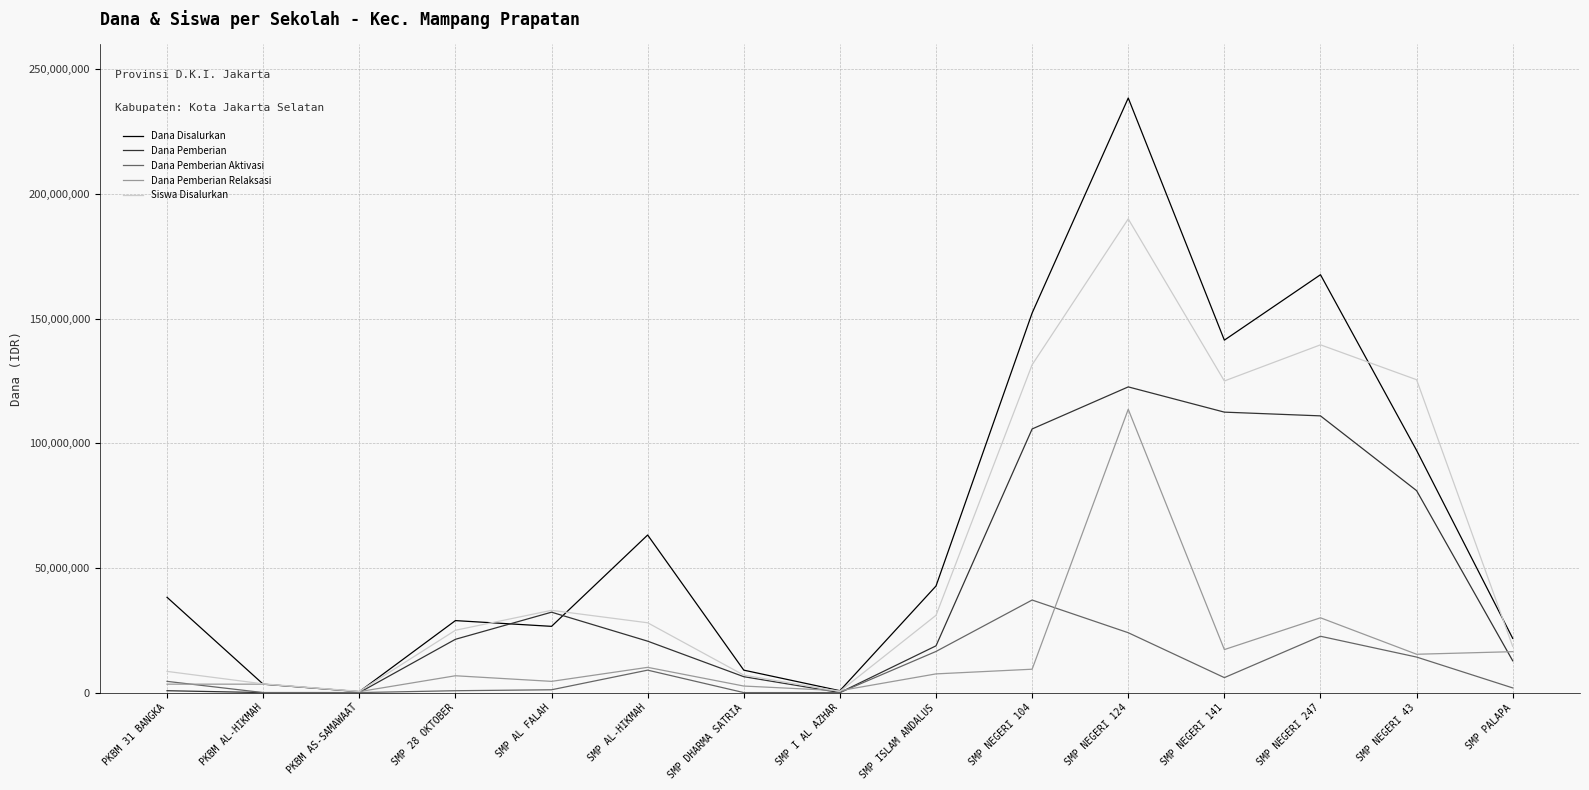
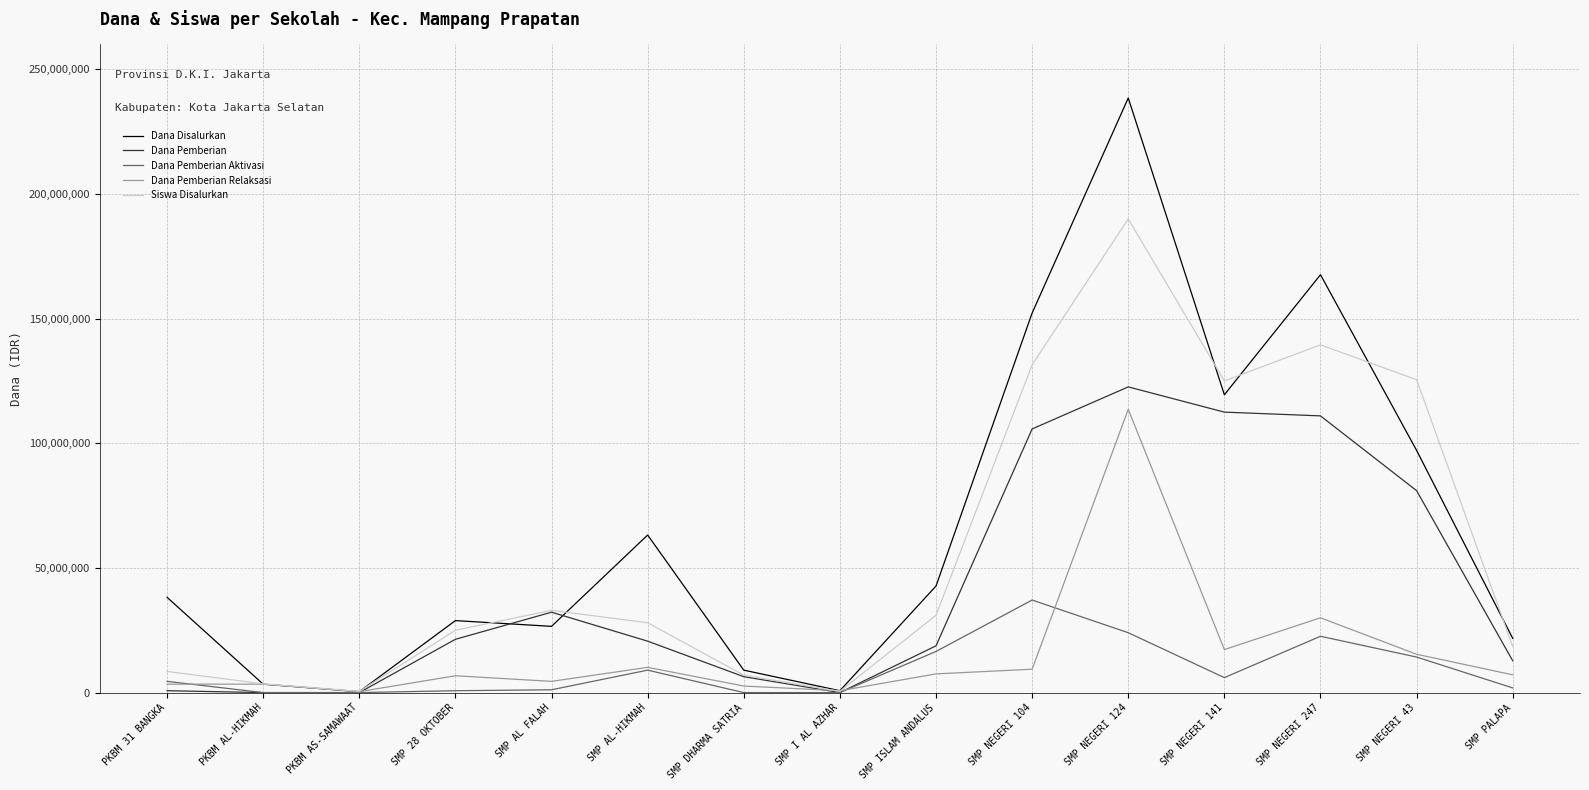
  {
    "Dana Disalurkan": {
      "PKBM 31 BANGKA": "38,000,000",
      "SMP 28 OKTOBER": "29,000,000",
      "SMP AL FALAH": "27,000,000",
      "SMP AL-HIKMAH": "63,000,000",
      "SMP DHARMA SATRIA": "9,000,000",
      "SMP ISLAM ANDALUS": "43,000,000",
      "SMP NEGERI 104": "152,000,000",
      "SMP NEGERI 124": "239,000,000",
-     "SMP NEGERI 141": "141,000,000",
+     "SMP NEGERI 141": "119,000,000",
      "SMP NEGERI 247": "168,000,000",
      "SMP NEGERI 43": "97,000,000",
      "SMP PALAPA": "22,000,000"
    },
    "Dana Pemberian": {
      "PKBM 31 BANGKA": "1,000,000",
      "SMP 28 OKTOBER": "21,000,000",
      "SMP AL-HIKMAH": "21,000,000",
      "SMP ISLAM ANDALUS": "19,000,000",
      "SMP NEGERI 104": "106,000,000",
      "SMP NEGERI 124": "123,000,000",
      "SMP NEGERI 141": "113,000,000",
      "SMP NEGERI 247": "111,000,000",
      "SMP NEGERI 43": "81,000,000",
      "SMP PALAPA": "13,000,000"
    },
    "Dana Pemberian Aktivasi": {
      "PKBM 31 BANGKA": "5,000,000",
      "SMP 28 OKTOBER": "1,000,000",
      "SMP AL FALAH": "1,000,000",
      "SMP AL-HIKMAH": "9,000,000",
      "SMP DHARMA SATRIA": "0",
      "SMP ISLAM ANDALUS": "17,000,000",
      "SMP NEGERI 104": "37,000,000",
      "SMP NEGERI 124": "24,000,000",
      "SMP NEGERI 141": "6,000,000",
      "SMP NEGERI 247": "23,000,000",
      "SMP NEGERI 43": "14,000,000",
      "SMP PALAPA": "2,000,000"
    },
    "Dana Pemberian Relaksasi": {
      "PKBM 31 BANGKA": "3,000,000",
      "SMP 28 OKTOBER": "7,000,000",
      "SMP AL FALAH": "5,000,000",
      "SMP AL-HIKMAH": "10,000,000",
      "SMP DHARMA SATRIA": "3,000,000",
      "SMP ISLAM ANDALUS": "8,000,000",
      "SMP NEGERI 104": "9,000,000",
      "SMP NEGERI 124": "114,000,000",
      "SMP NEGERI 141": "17,000,000",
      "SMP NEGERI 247": "30,000,000",
      "SMP NEGERI 43": "15,000,000",
-     "SMP PALAPA": "16,000,000"
+     "SMP PALAPA": "7,000,000"
    },
    "Siswa Disalurkan": {
      "PKBM 31 BANGKA": "9,000,000",
      "SMP 28 OKTOBER": "25,000,000",
      "SMP AL-HIKMAH": "28,000,000",
      "SMP ISLAM ANDALUS": "31,000,000",
      "SMP NEGERI 104": "132,000,000",
      "SMP NEGERI 124": "190,000,000",
      "SMP NEGERI 141": "125,000,000",
      "SMP NEGERI 247": "140,000,000",
      "SMP NEGERI 43": "126,000,000",
      "SMP PALAPA": "19,000,000"
    }
  }
